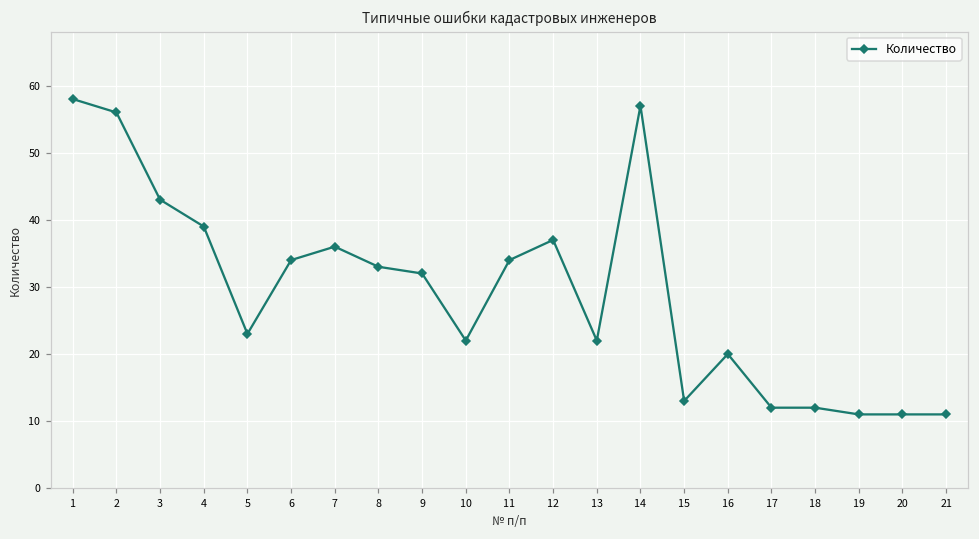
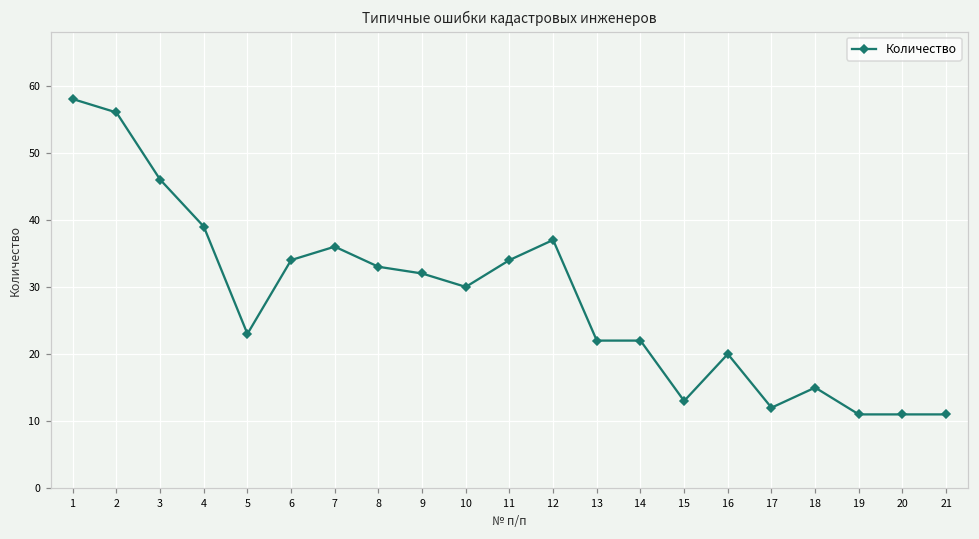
  {
    "1": 58,
    "2": 56,
-   "3": 43,
+   "3": 46,
    "4": 39,
    "5": 23,
    "6": 34,
    "7": 36,
    "8": 33,
    "9": 32,
-   "10": 22,
+   "10": 30,
    "11": 34,
    "12": 37,
    "13": 22,
-   "14": 57,
+   "14": 22,
    "15": 13,
    "16": 20,
    "17": 12,
-   "18": 12,
+   "18": 15,
    "19": 11,
    "20": 11,
    "21": 11
  }
